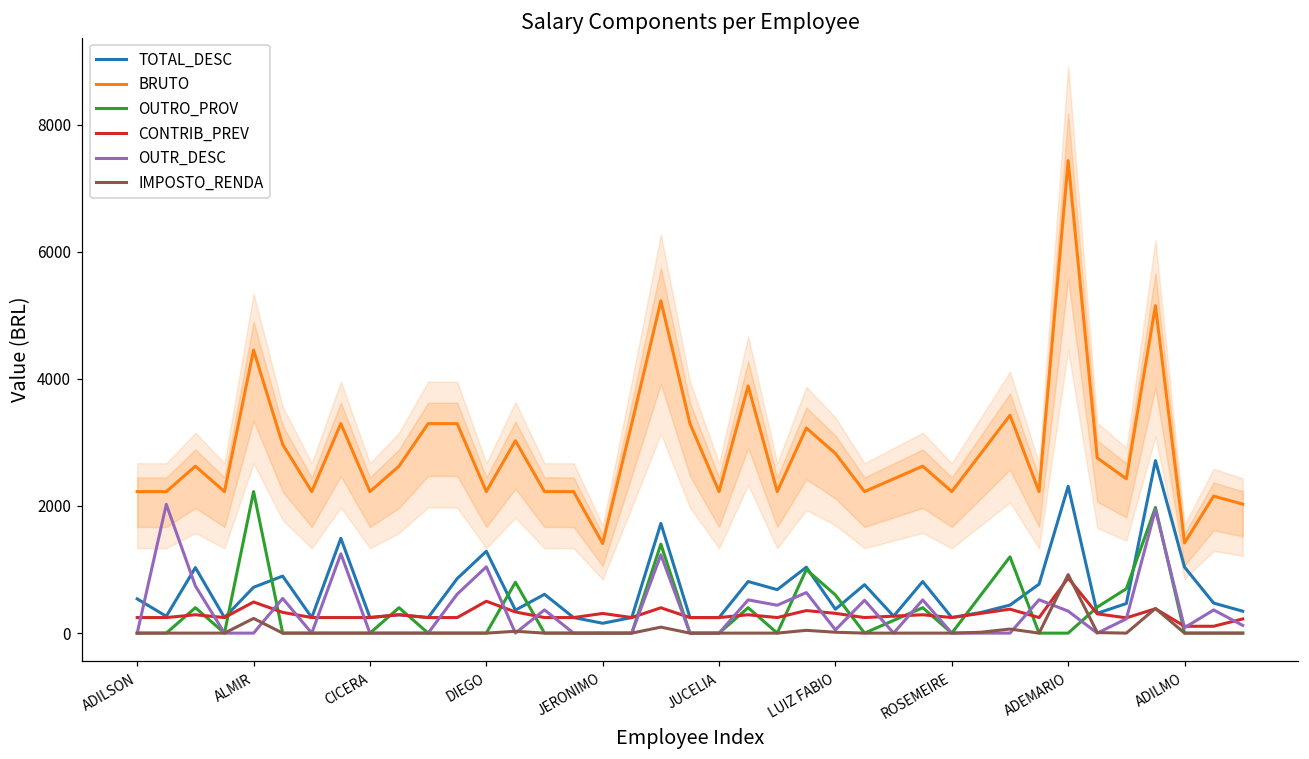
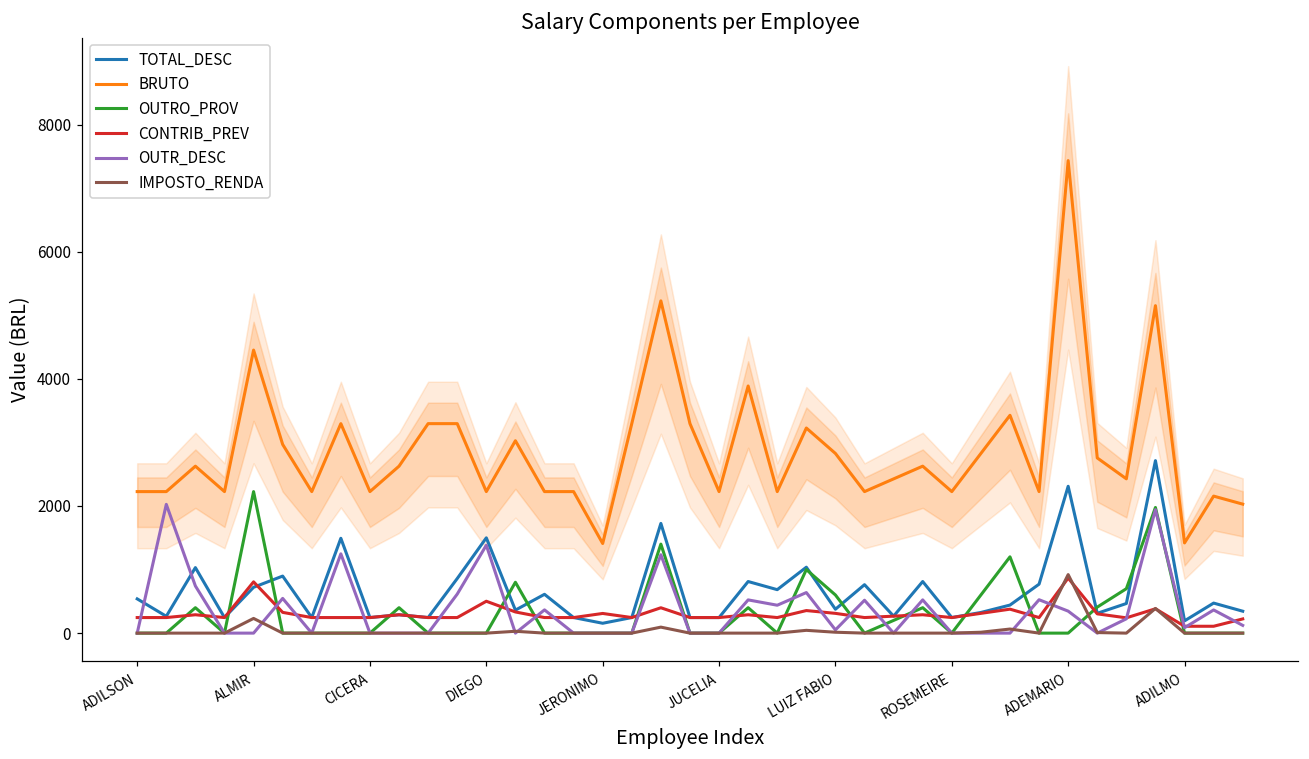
  {
    "TOTAL_DESC": {
      "ADILSON": 500,
      "ALMIR": 700,
-     "DIEGO": 1300,
+     "DIEGO": 1500,
      "JERONIMO": 200,
      "LUIZ FABIO": 400,
      "ADEMARIO": 2300,
-     "ADILMO": 1000
+     "ADILMO": 200
    },
    "OUTRO_PROV": {
      "ALMIR": 2200,
      "LUIZ FABIO": 600,
      "ADEMARIO": 0
    },
    "CONTRIB_PREV": {
      "ADILSON": 200,
-     "ALMIR": 500,
+     "ALMIR": 800,
      "DIEGO": 500,
      "JERONIMO": 300,
      "LUIZ FABIO": 300,
      "ADEMARIO": 900
    },
    "OUTR_DESC": {
      "ALMIR": 0,
-     "DIEGO": 1000,
+     "DIEGO": 1400,
      "ADEMARIO": 300
    },
    "IMPOSTO_RENDA": {
      "ALMIR": 200,
      "ADEMARIO": 900
    }
  }
